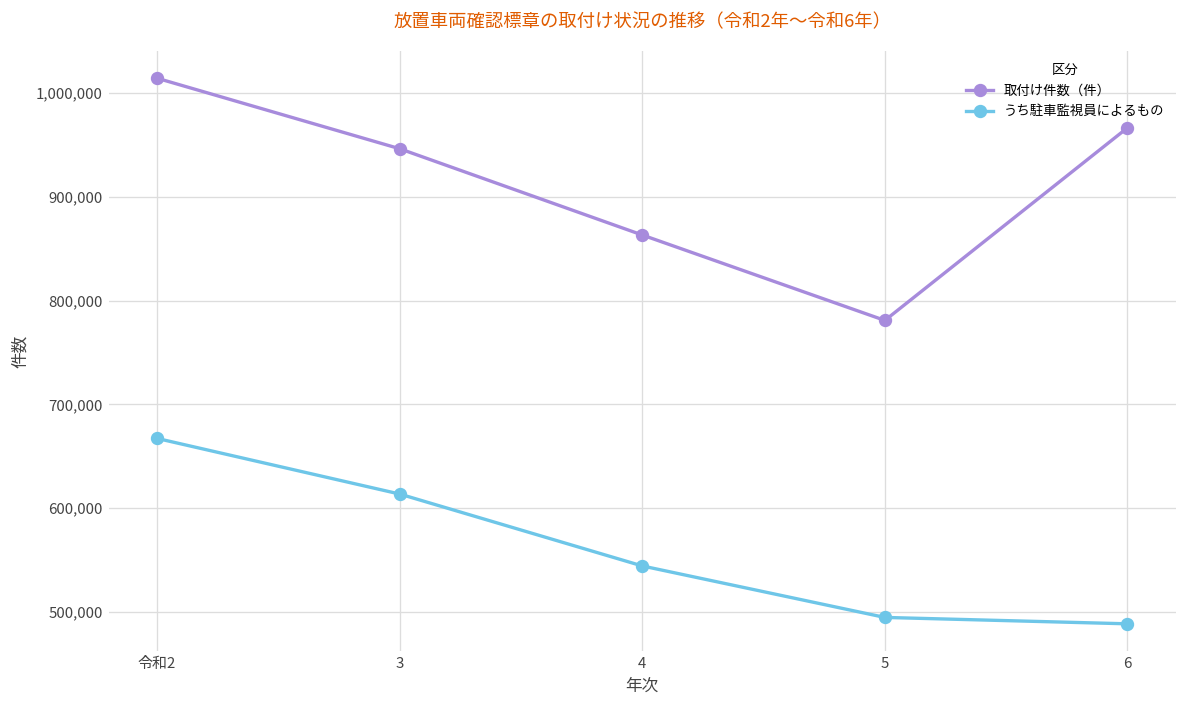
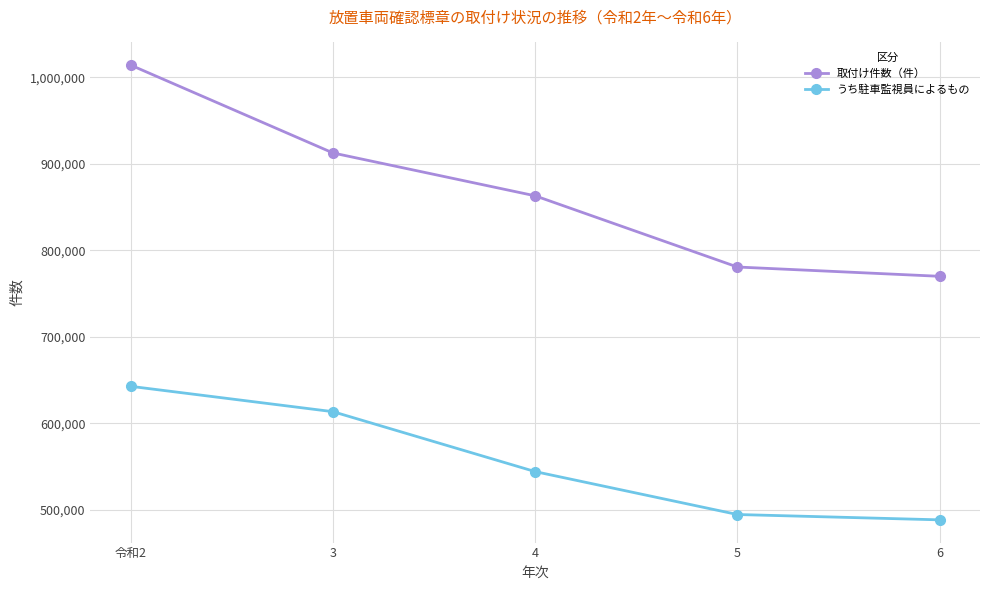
  {
    "取付け件数（件）": {
      "令和2": "1,010,000",
-     "3": "950,000",
+     "3": "910,000",
      "4": "860,000",
      "5": "780,000",
-     "6": "970,000"
+     "6": "770,000"
    },
    "うち駐車監視員によるもの": {
-     "令和2": "670,000",
+     "令和2": "640,000",
      "3": "610,000",
      "4": "540,000",
      "5": "490,000",
      "6": "490,000"
    }
  }
